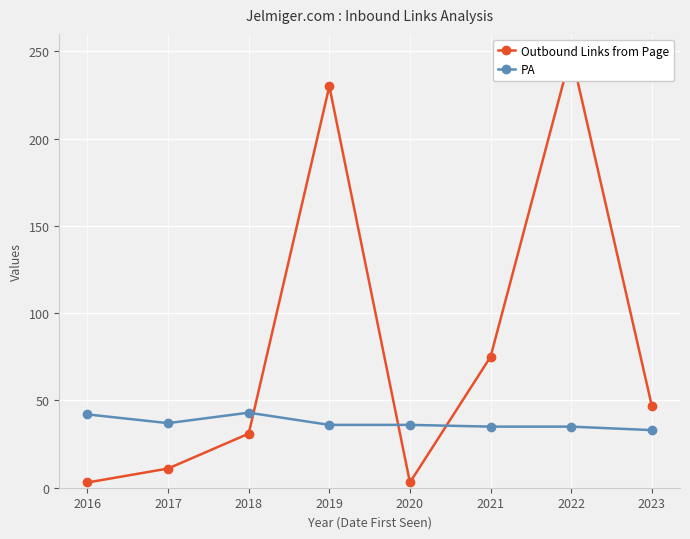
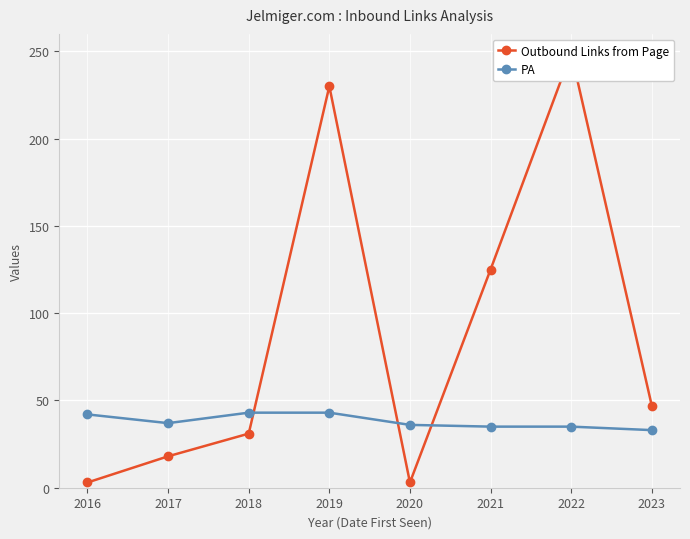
  {
    "Outbound Links from Page": {
      "2016": 3,
-     "2017": 11,
+     "2017": 18,
      "2018": 31,
      "2019": 230,
      "2020": 3,
-     "2021": 75,
+     "2021": 125,
      "2023": 47
    },
    "PA": {
      "2016": 42,
      "2017": 37,
      "2018": 43,
-     "2019": 36,
+     "2019": 43,
      "2020": 36,
      "2021": 35,
      "2022": 35,
      "2023": 33
    }
  }
